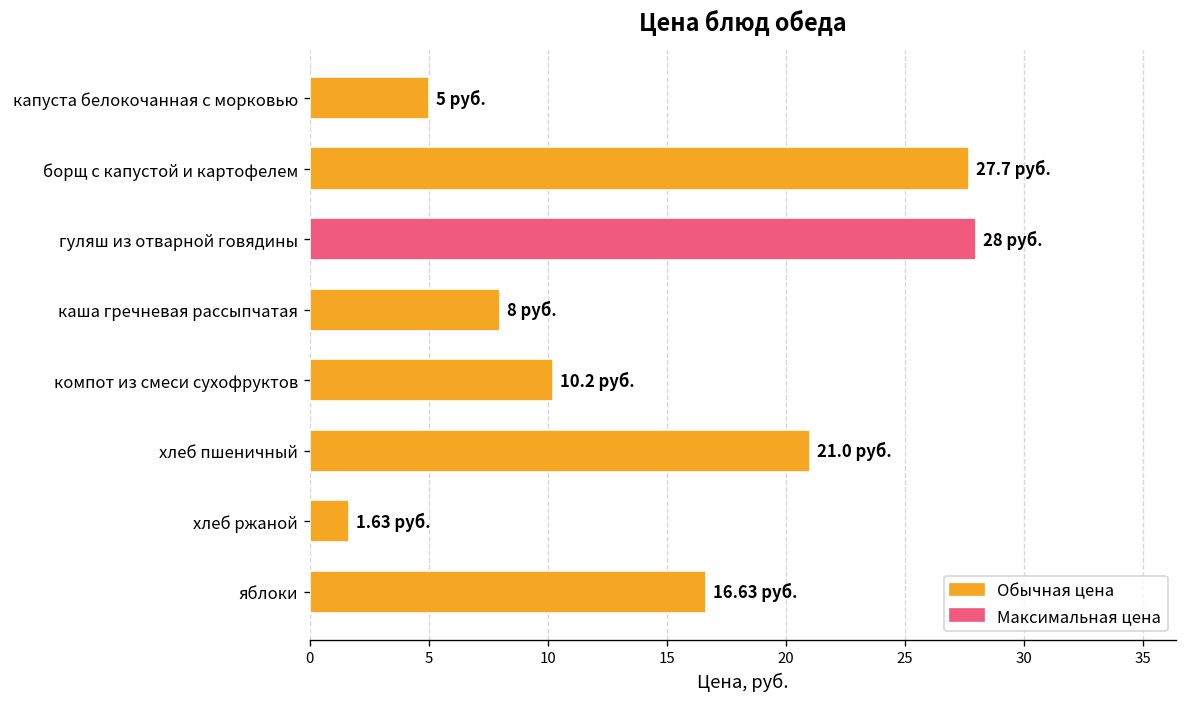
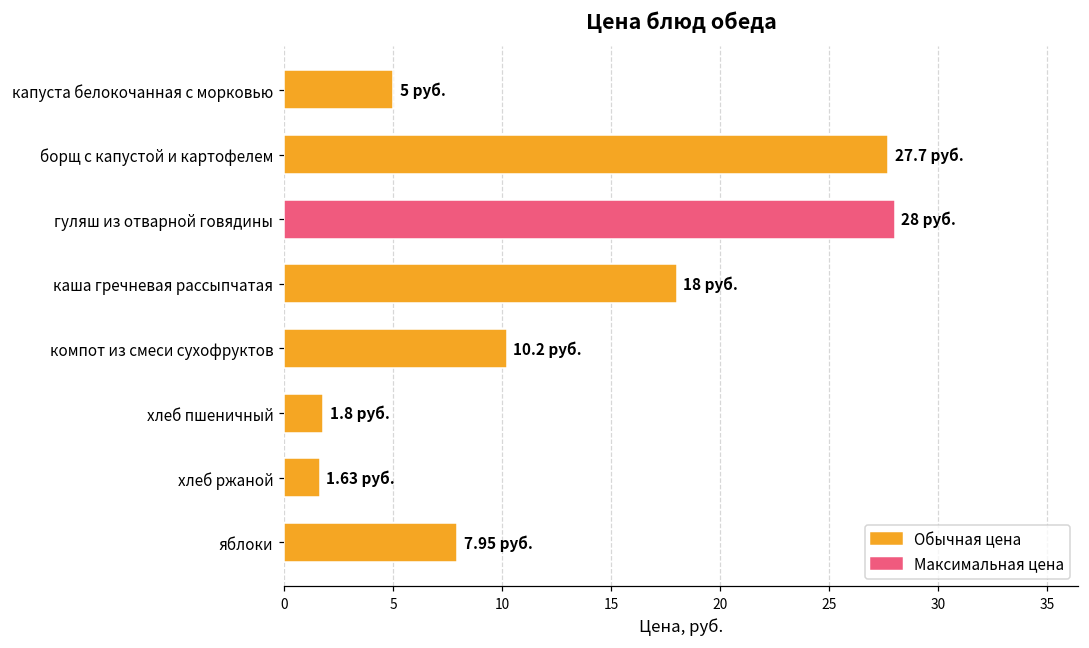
  {
    "капуста белокочанная с морковью": 5,
    "борщ с капустой и картофелем": 27.7,
    "гуляш из отварной говядины": 28,
-   "каша гречневая рассыпчатая": 8,
+   "каша гречневая рассыпчатая": 18,
    "компот из смеси сухофруктов": 10.2,
-   "хлеб пшеничный": 21.0,
+   "хлеб пшеничный": 1.8,
    "хлеб ржаной": 1.63,
-   "яблоки": 16.63
+   "яблоки": 7.95
  }
